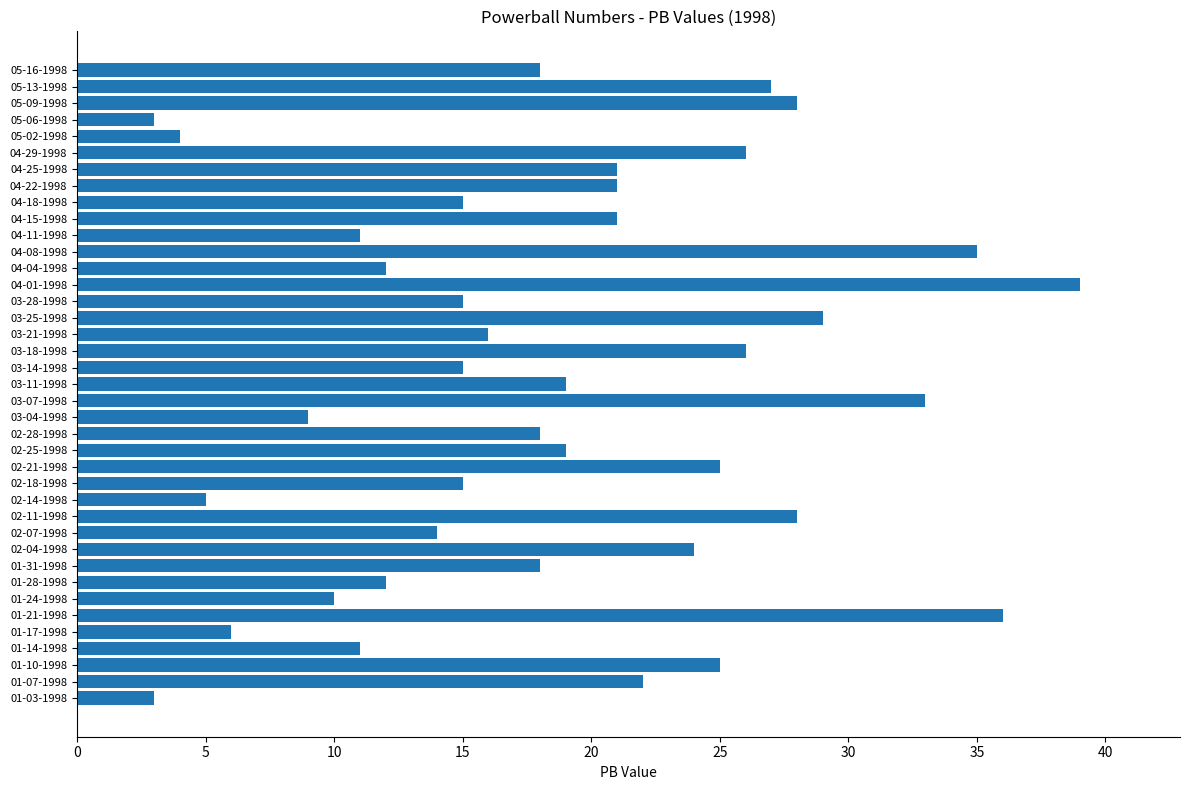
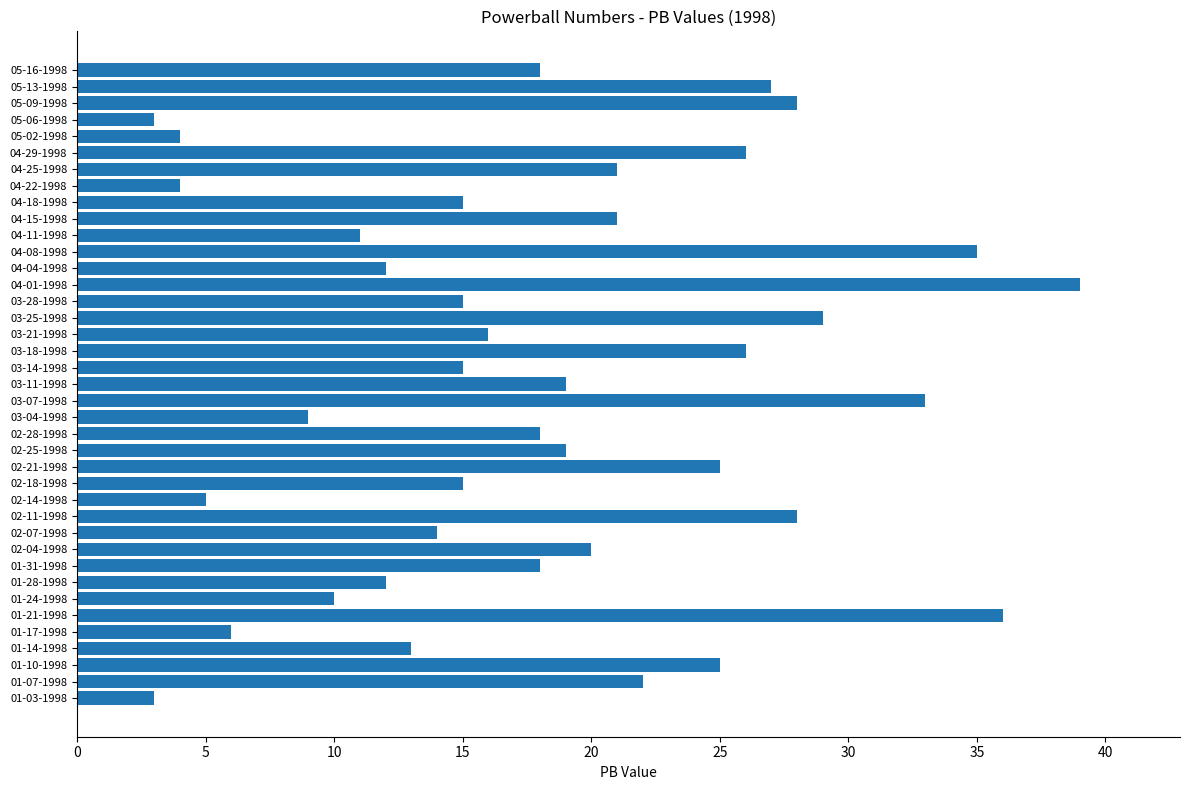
  {
    "05-16-1998": 18,
    "05-13-1998": 27,
    "05-09-1998": 28,
    "05-06-1998": 3,
    "05-02-1998": 4,
    "04-29-1998": 26,
    "04-25-1998": 21,
-   "04-22-1998": 21,
+   "04-22-1998": 4,
    "04-18-1998": 15,
    "04-15-1998": 21,
    "04-11-1998": 11,
    "04-08-1998": 35,
    "04-04-1998": 12,
    "04-01-1998": 39,
    "03-28-1998": 15,
    "03-25-1998": 29,
    "03-21-1998": 16,
    "03-18-1998": 26,
    "03-14-1998": 15,
    "03-11-1998": 19,
    "03-07-1998": 33,
    "03-04-1998": 9,
    "02-28-1998": 18,
    "02-25-1998": 19,
    "02-21-1998": 25,
    "02-18-1998": 15,
    "02-14-1998": 5,
    "02-11-1998": 28,
    "02-07-1998": 14,
-   "02-04-1998": 24,
+   "02-04-1998": 20,
    "01-31-1998": 18,
    "01-28-1998": 12,
    "01-24-1998": 10,
    "01-21-1998": 36,
    "01-17-1998": 6,
-   "01-14-1998": 11,
+   "01-14-1998": 13,
    "01-10-1998": 25,
    "01-07-1998": 22,
    "01-03-1998": 3
  }
